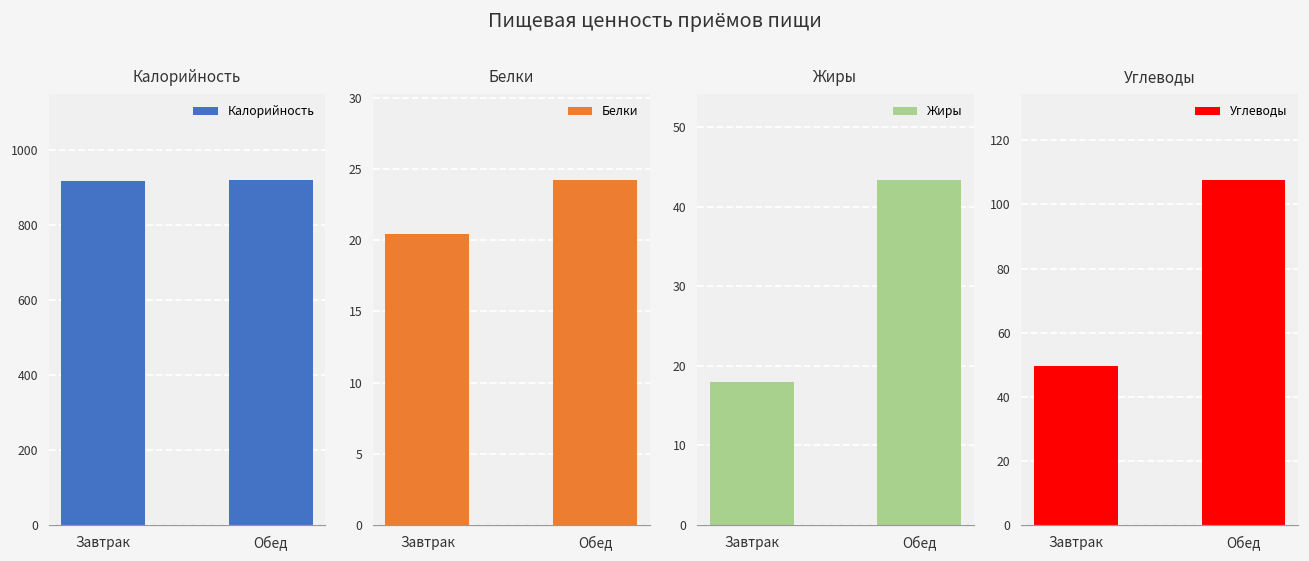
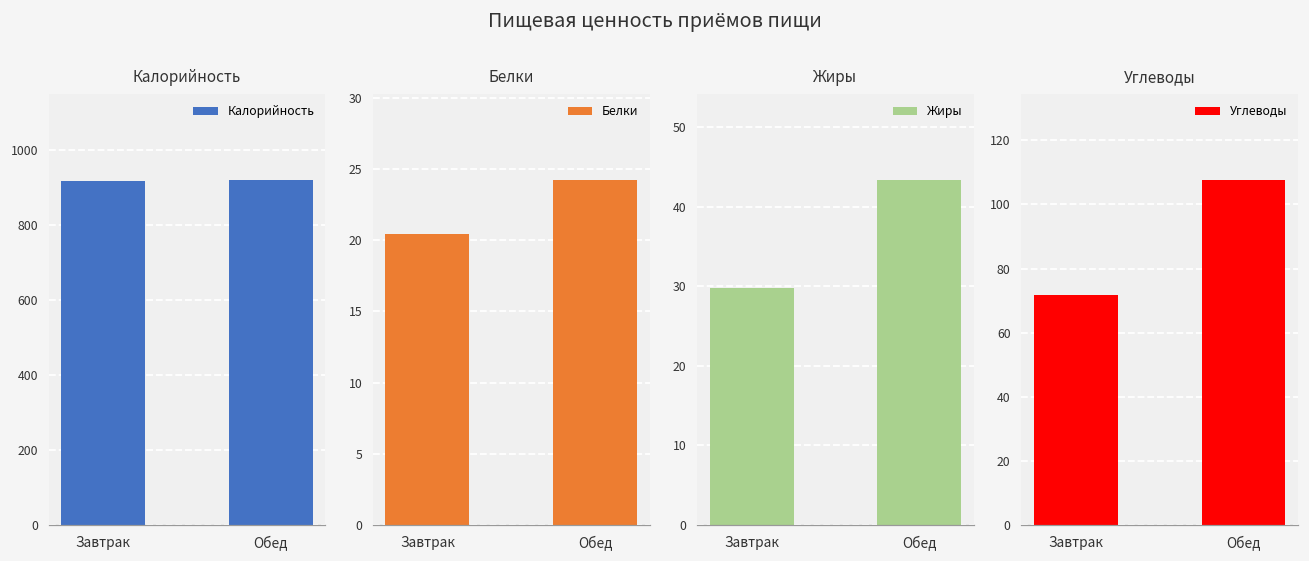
  {
    "Калорийность": {
      "Завтрак": 920,
      "Обед": 920
    },
    "Белки": {
      "Завтрак": 20.4,
      "Обед": 24.2
    },
    "Жиры": {
-     "Завтрак": 18,
+     "Завтрак": 30,
      "Обед": 43
    },
    "Углеводы": {
-     "Завтрак": 49,
+     "Завтрак": 72,
      "Обед": 108
    }
  }
